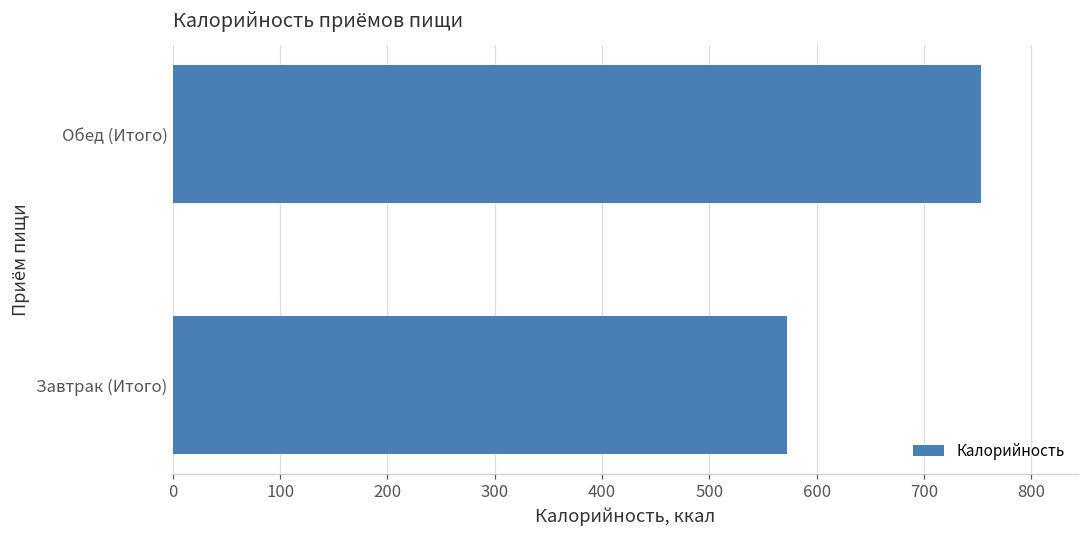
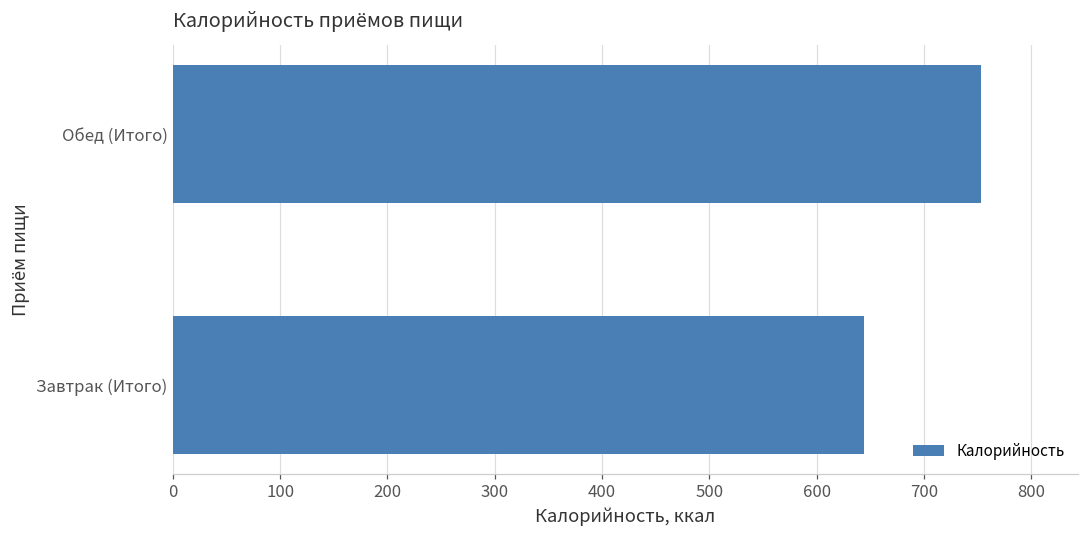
  {
    "Обед (Итого)": 750,
-   "Завтрак (Итого)": 570
+   "Завтрак (Итого)": 640
  }
